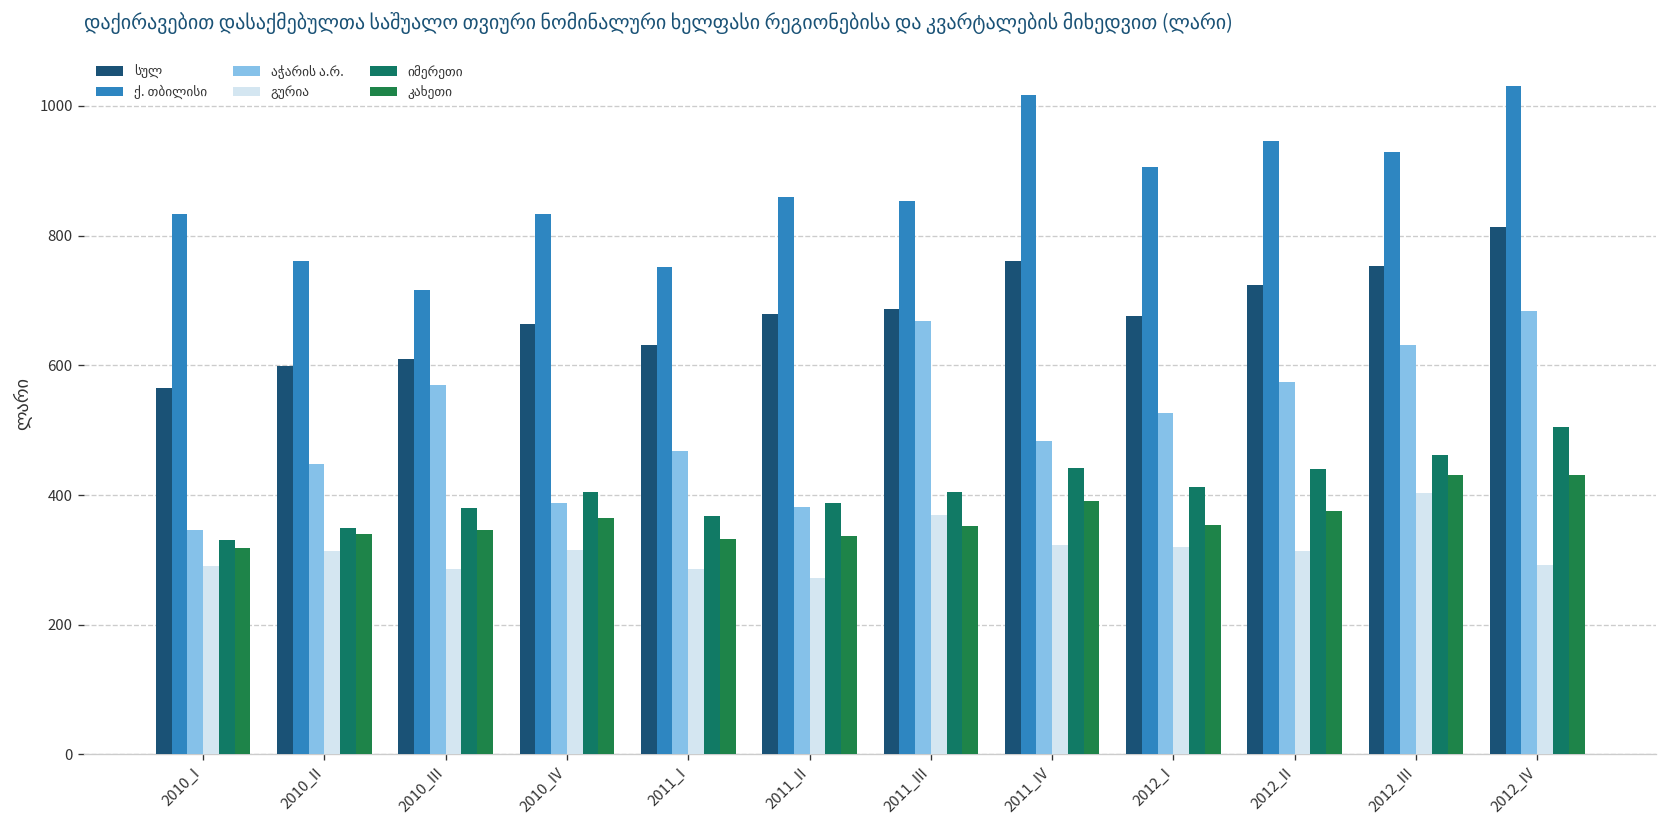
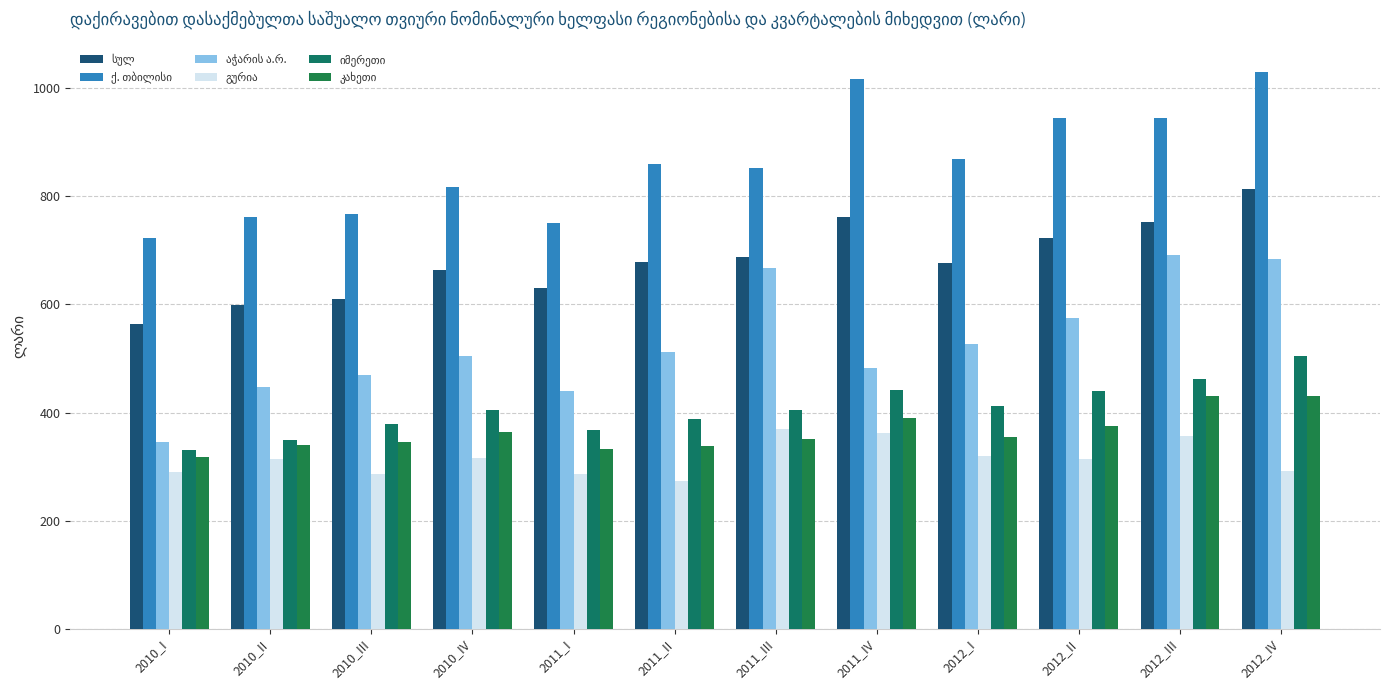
  {
    "ქ. თბილისი": {
-     "2010_I": 830,
+     "2010_I": 720,
      "2010_II": 760,
-     "2010_III": 720,
-     "2010_IV": 830,
+     "2010_III": 770,
+     "2010_IV": 820,
      "2011_I": 750,
      "2011_II": 860,
      "2011_III": 850,
      "2011_IV": 1020,
-     "2012_I": 910,
+     "2012_I": 870,
      "2012_II": 950,
-     "2012_III": 930,
+     "2012_III": 950,
      "2012_IV": 1030
    },
    "აჭარის ა.რ.": {
      "2010_I": 350,
      "2010_II": 450,
-     "2010_III": 570,
-     "2010_IV": 390,
-     "2011_I": 470,
-     "2011_II": 380,
+     "2010_III": 470,
+     "2010_IV": 510,
+     "2011_I": 440,
+     "2011_II": 510,
      "2011_III": 670,
      "2011_IV": 480,
      "2012_I": 530,
      "2012_II": 570,
-     "2012_III": 630,
+     "2012_III": 690,
      "2012_IV": 680
    },
    "გურია": {
      "2010_I": 290,
      "2010_II": 310,
      "2010_III": 290,
      "2010_IV": 320,
      "2011_I": 290,
      "2011_II": 270,
      "2011_III": 370,
-     "2011_IV": 320,
+     "2011_IV": 360,
      "2012_I": 320,
      "2012_II": 310,
-     "2012_III": 400,
+     "2012_III": 360,
      "2012_IV": 290
    }
  }
